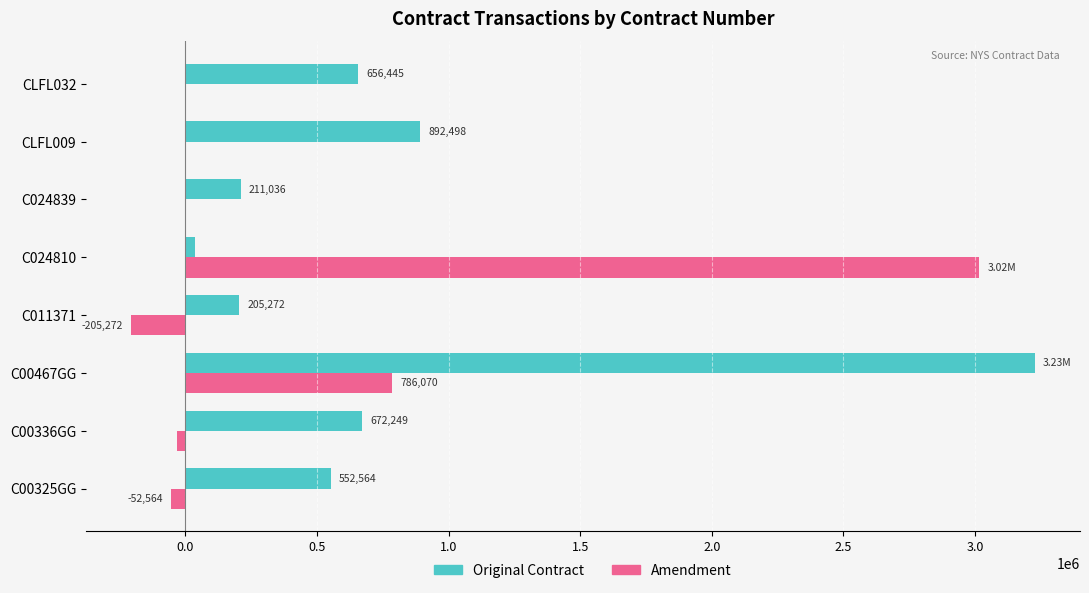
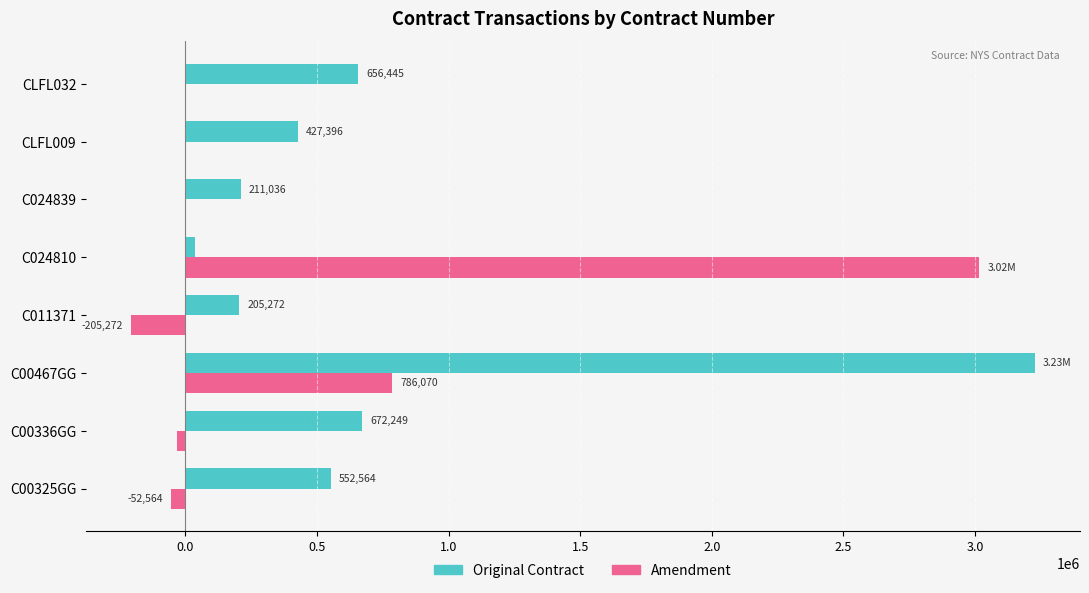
  {
    "Original Contract": {
      "CLFL032": "656,445",
-     "CLFL009": "892,498",
+     "CLFL009": "427,396",
      "C024839": "211,036",
      "C011371": "205,272",
      "C00467GG": "3.23M",
      "C00336GG": "672,249",
      "C00325GG": "552,564"
    },
    "Amendment": {
      "C024810": "3.02M",
      "C011371": "-205,272",
      "C00467GG": "786,070",
      "C00325GG": "-52,564"
    }
  }
